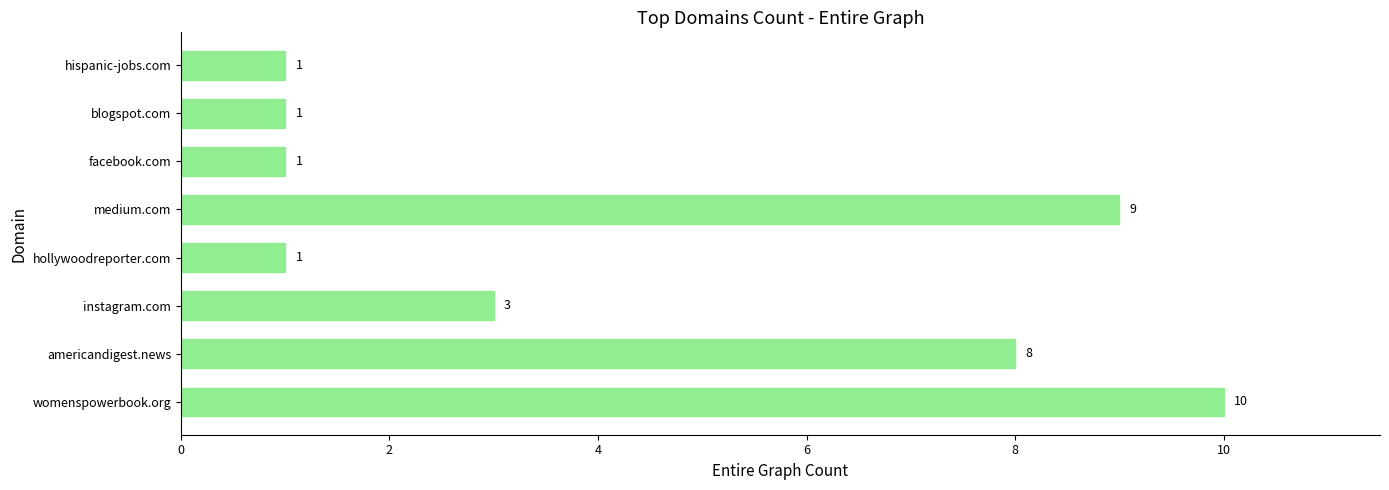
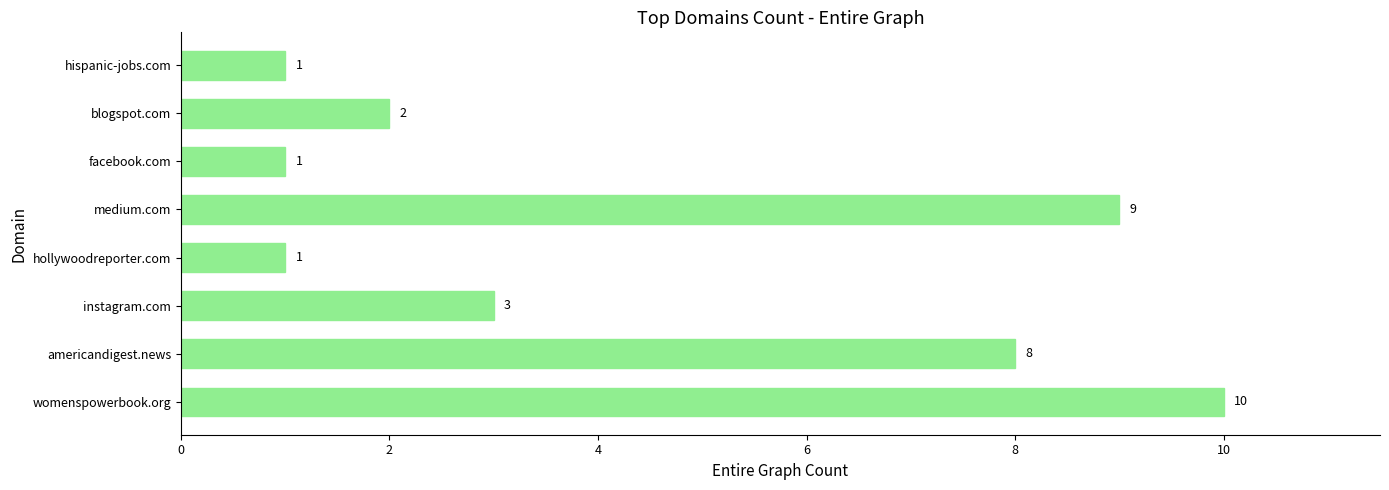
  {
    "hispanic-jobs.com": 1,
-   "blogspot.com": 1,
+   "blogspot.com": 2,
    "facebook.com": 1,
    "medium.com": 9,
    "hollywoodreporter.com": 1,
    "instagram.com": 3,
    "americandigest.news": 8,
    "womenspowerbook.org": 10
  }
